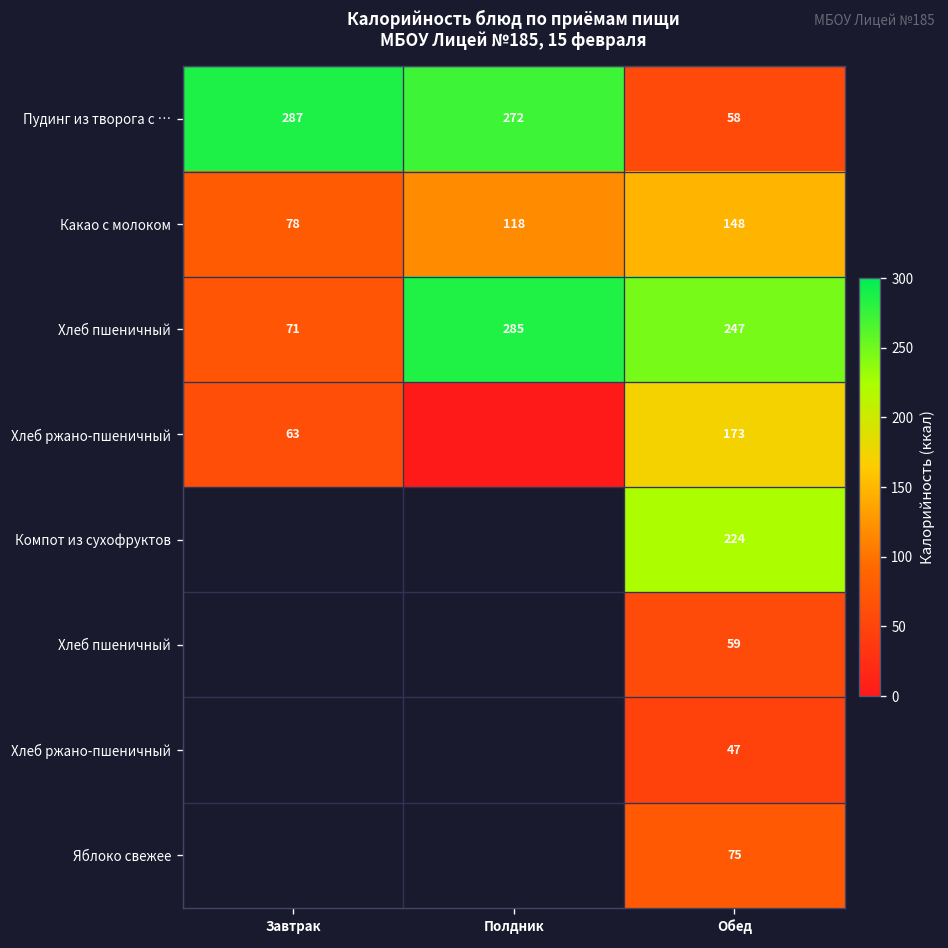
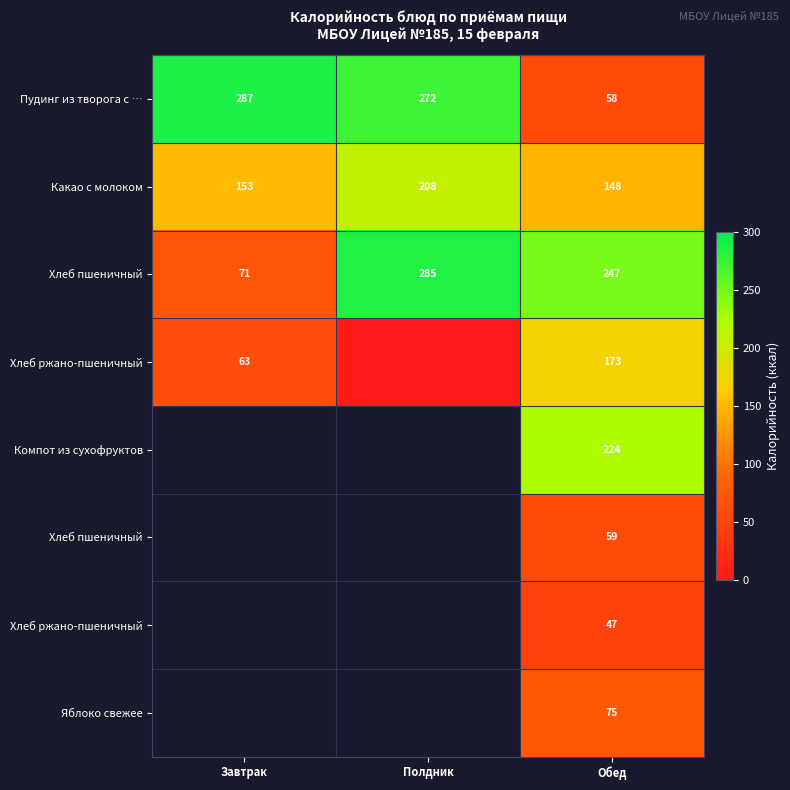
  {
    "Пудинг из творога с …": {
      "Завтрак": 287,
      "Полдник": 272,
      "Обед": 58
    },
    "Какао с молоком": {
-     "Завтрак": 78,
-     "Полдник": 118,
+     "Завтрак": 153,
+     "Полдник": 208,
      "Обед": 148
    },
    "Хлеб пшеничный": {
      "Завтрак": 71,
      "Полдник": 285
    },
    "Хлеб ржано-пшеничный": {
      "Завтрак": 63
    },
    "Компот из сухофруктов": {
      "Обед": 224
    },
    "Яблоко свежее": {
      "Обед": 75
    }
  }
